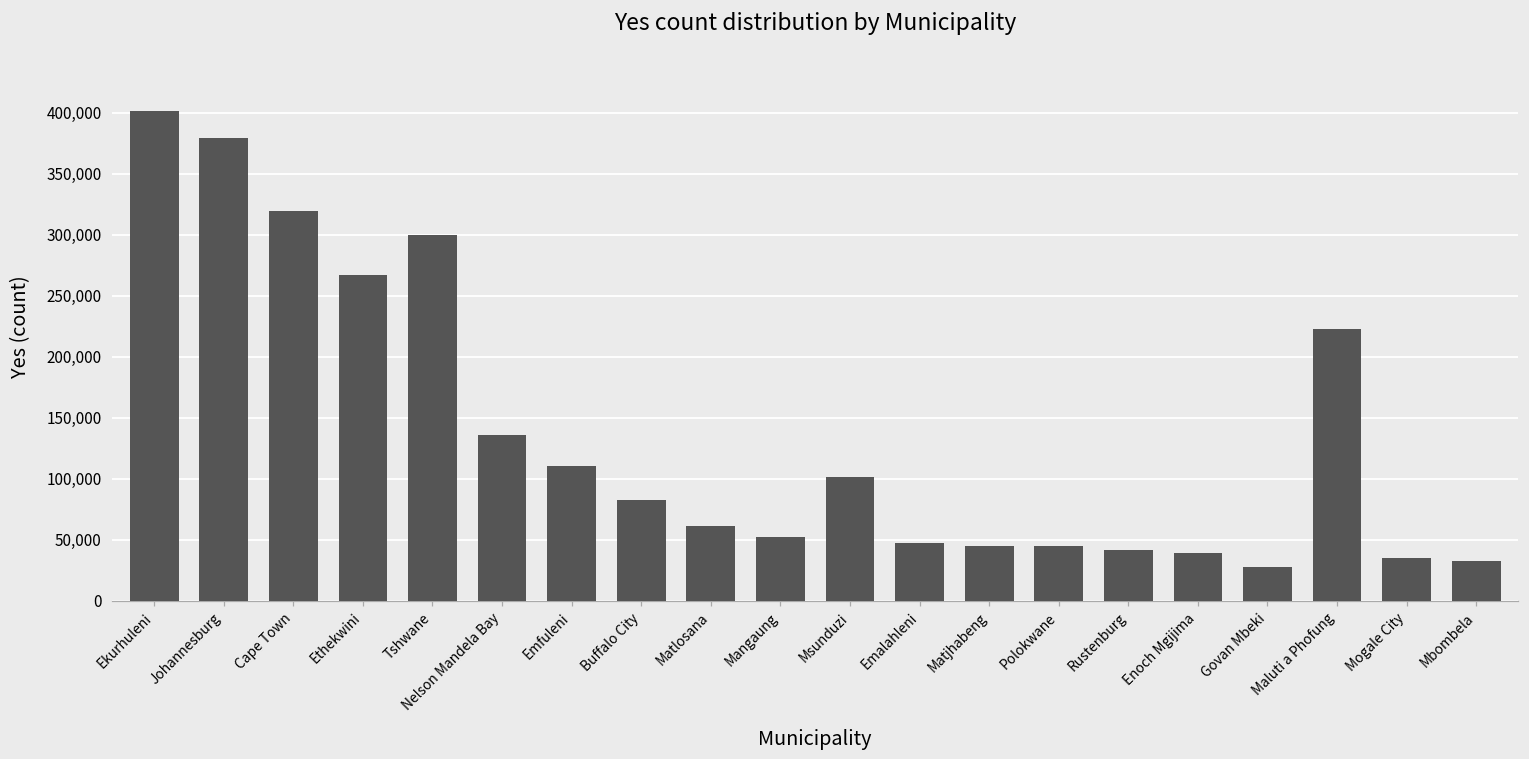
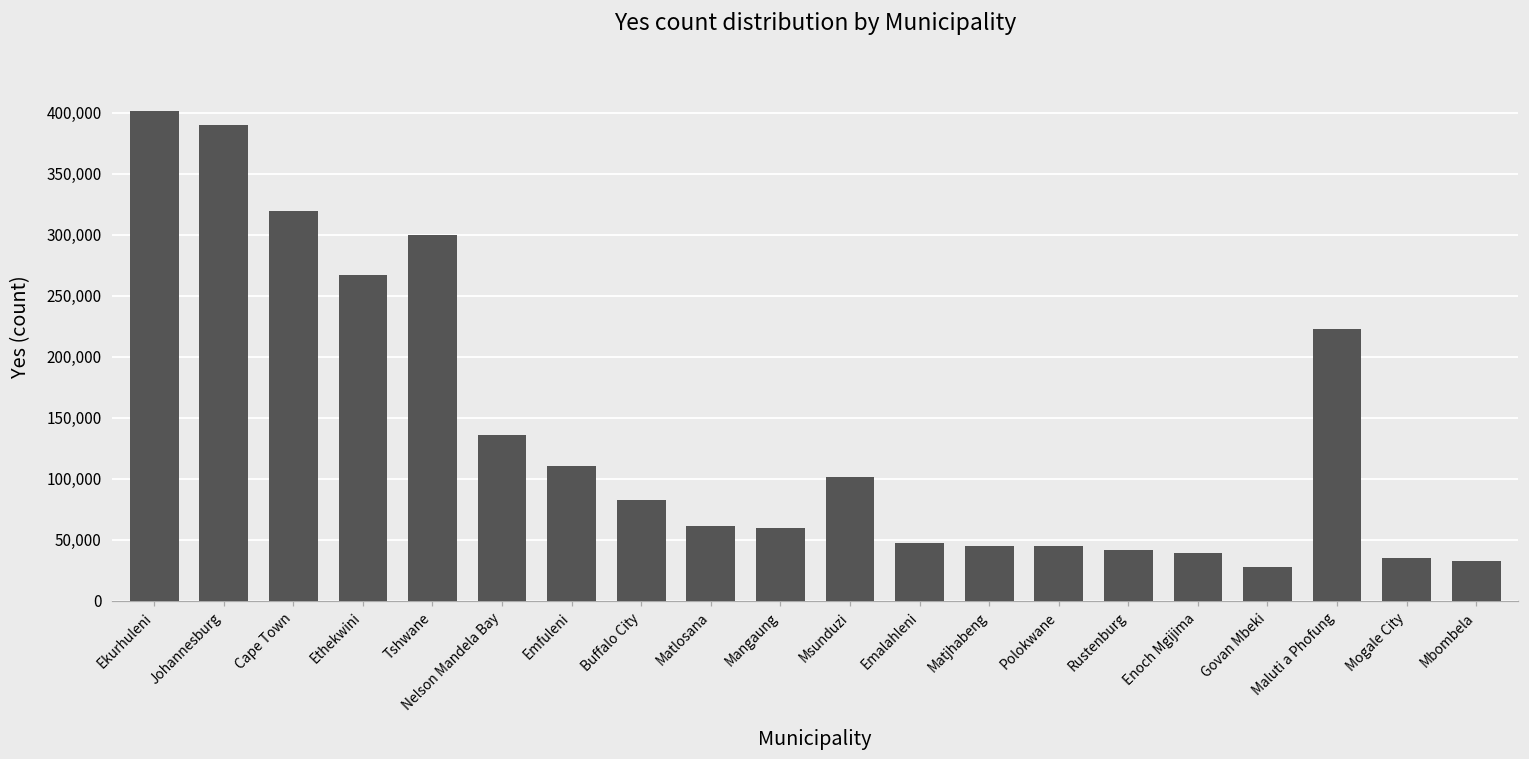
  {
    "Ekurhuleni": "401,000",
-   "Johannesburg": "379,000",
+   "Johannesburg": "390,000",
    "Cape Town": "319,000",
    "Ethekwini": "267,000",
    "Tshwane": "299,000",
    "Nelson Mandela Bay": "136,000",
    "Emfuleni": "110,000",
    "Buffalo City": "83,000",
    "Matlosana": "61,000",
-   "Mangaung": "53,000",
+   "Mangaung": "60,000",
    "Msunduzi": "101,000",
    "Emalahleni": "47,000",
    "Matjhabeng": "45,000",
    "Polokwane": "45,000",
    "Rustenburg": "42,000",
    "Enoch Mgijima": "40,000",
    "Govan Mbeki": "27,000",
    "Maluti a Phofung": "223,000",
    "Mogale City": "35,000",
    "Mbombela": "32,000"
  }
